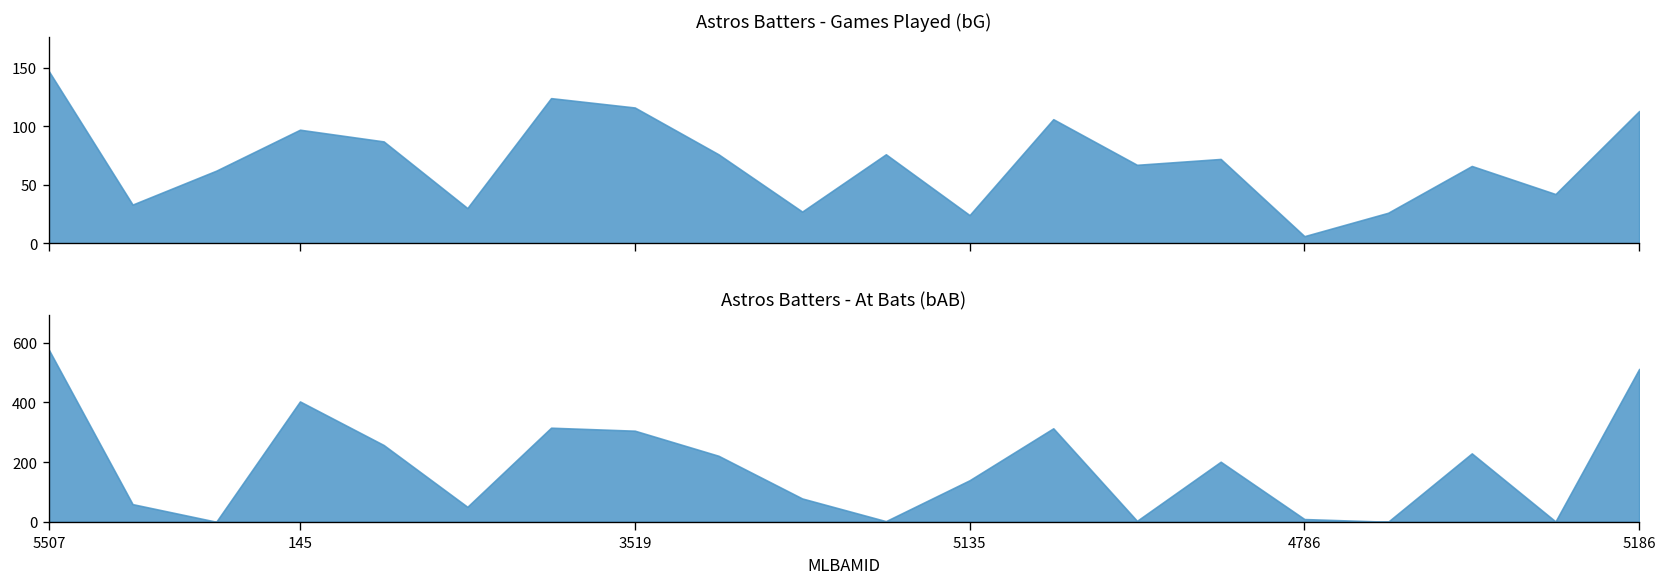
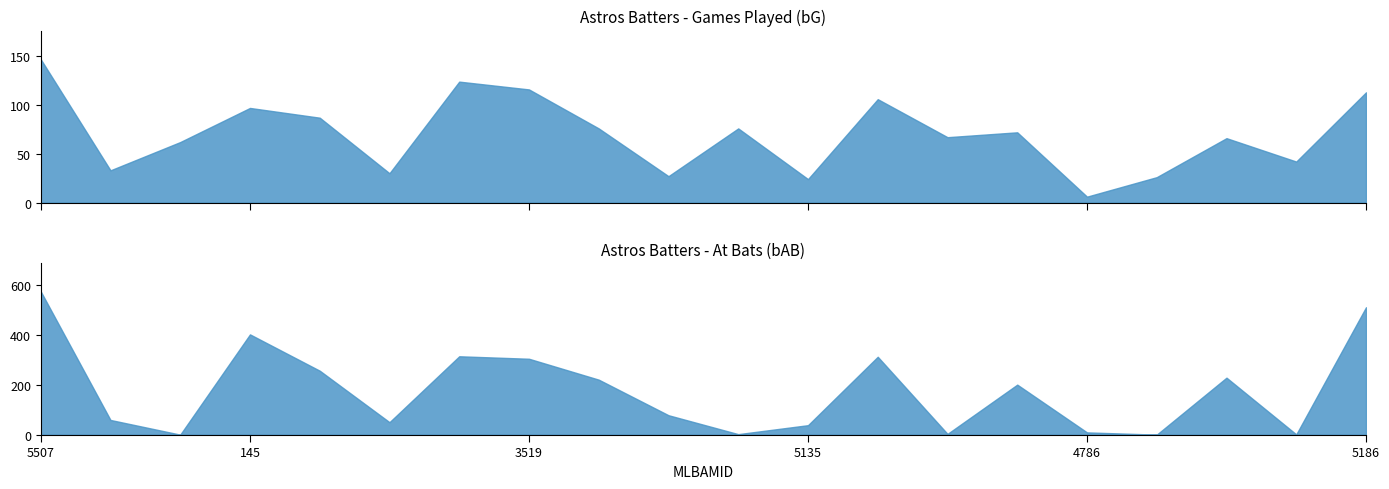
  {
    "Astros Batters - At Bats (bAB)": {
      "5507": 580,
      "145": 400,
      "3519": 310,
-     "5135": 140,
+     "5135": 40,
      "5186": 510
    }
  }
